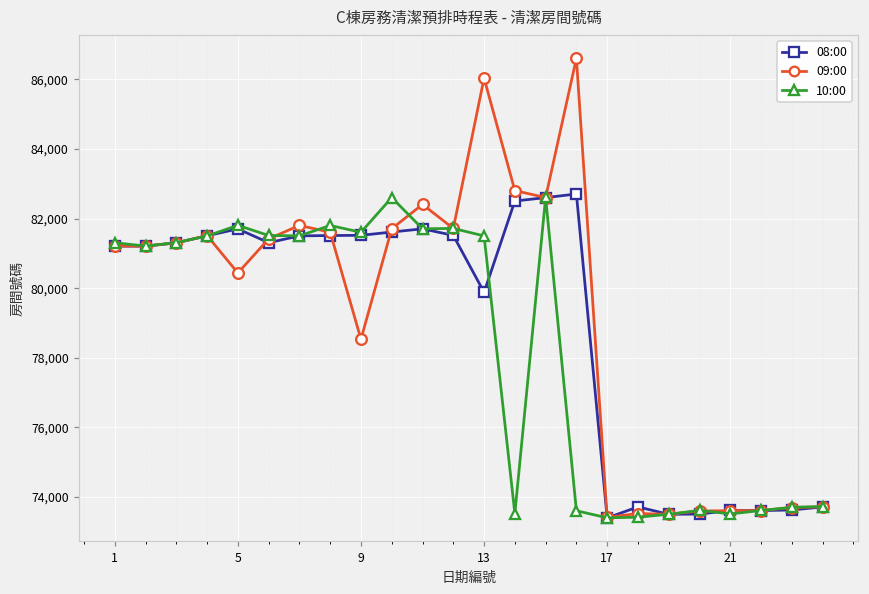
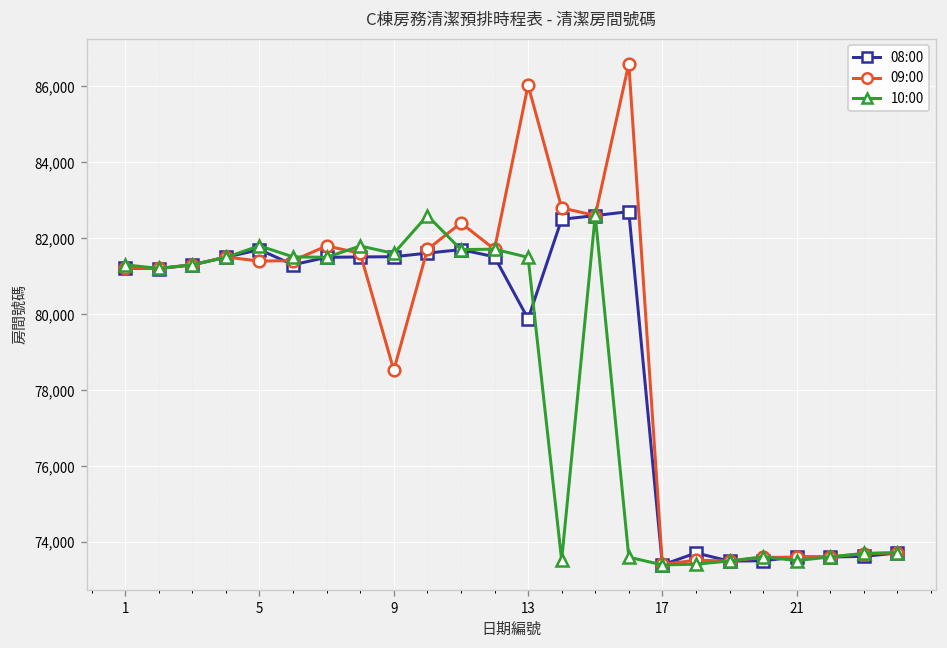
  {
    "08:00": {
      "5": "81,700",
      "9": "81,500",
      "13": "79,900"
    },
    "09:00": {
-     "5": "80,400",
+     "5": "81,400",
      "9": "78,500",
      "13": "86,000"
    },
    "10:00": {
      "1": "81,300",
      "5": "81,800",
      "9": "81,600",
      "13": "81,500",
      "21": "73,500"
    }
  }
